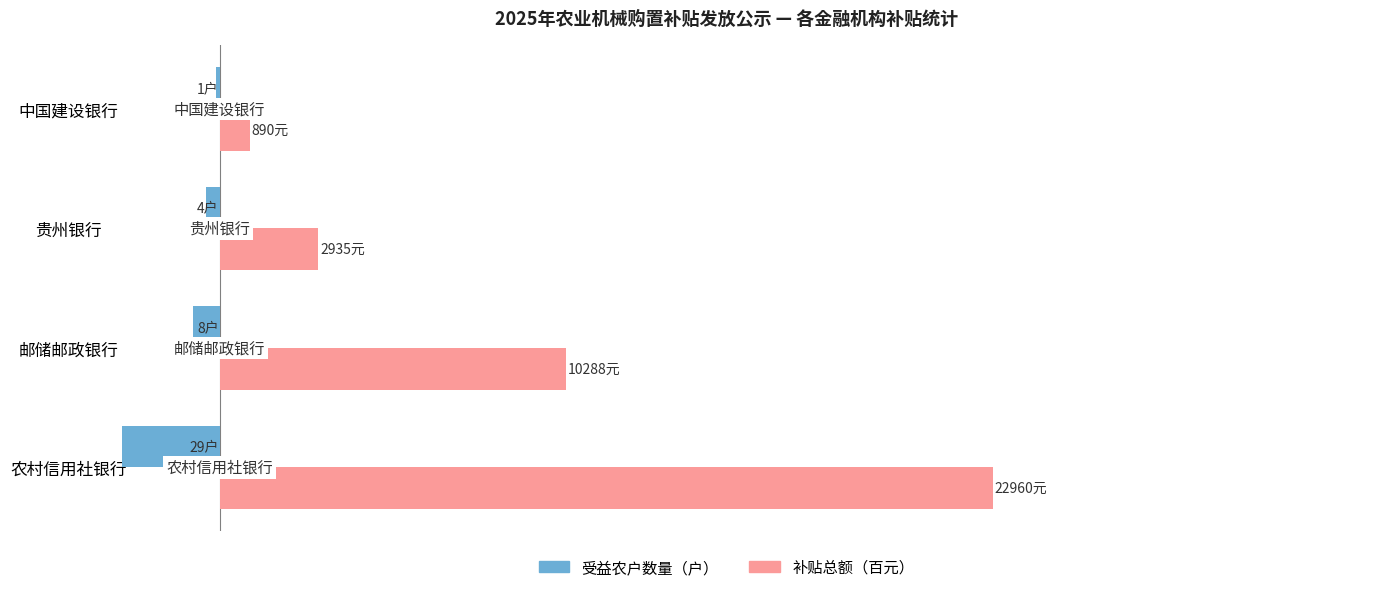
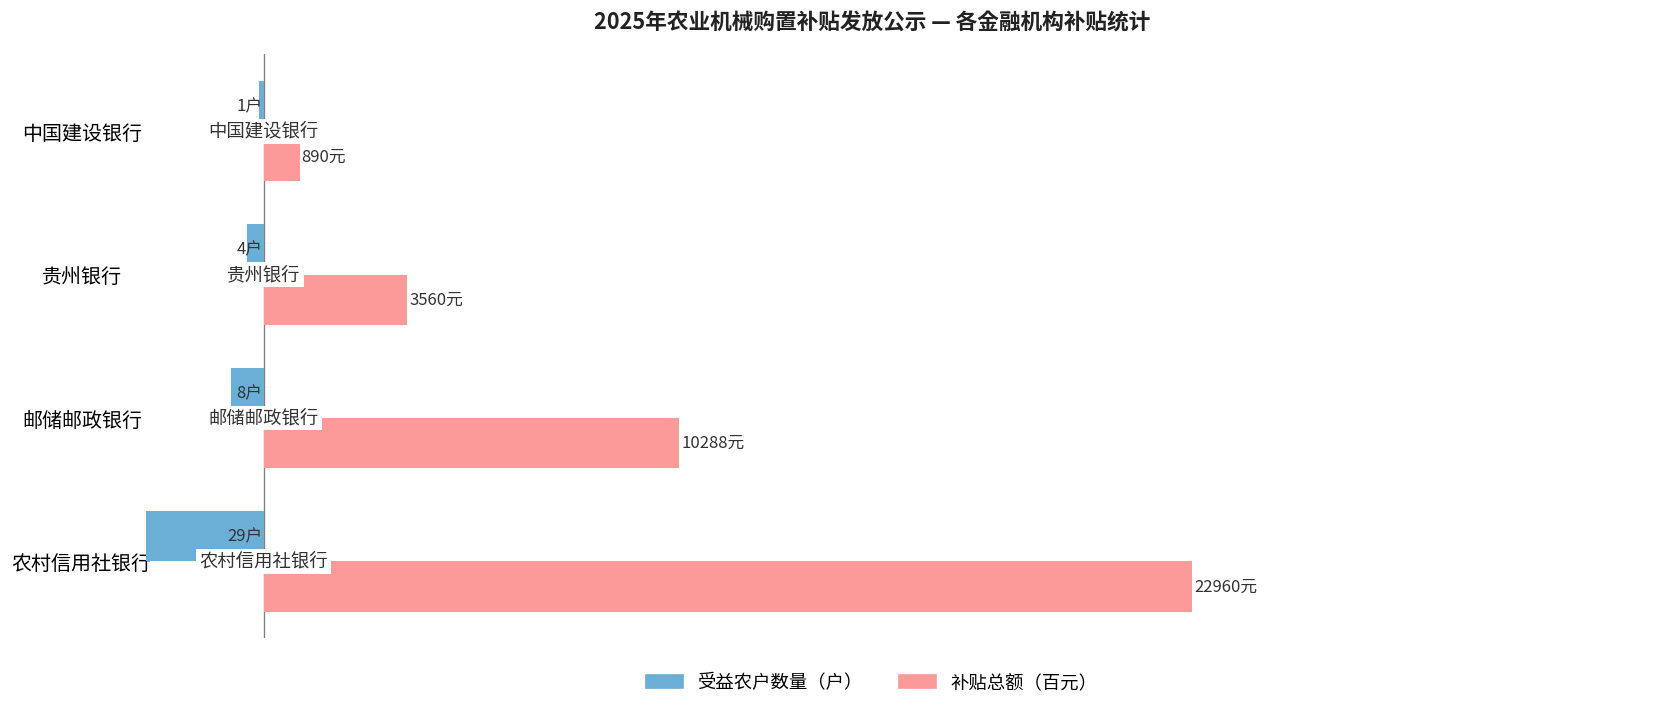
  {
    "补贴总额（百元）": {
-     "贵州银行": "2935元"
+     "贵州银行": "3560元"
    }
  }
